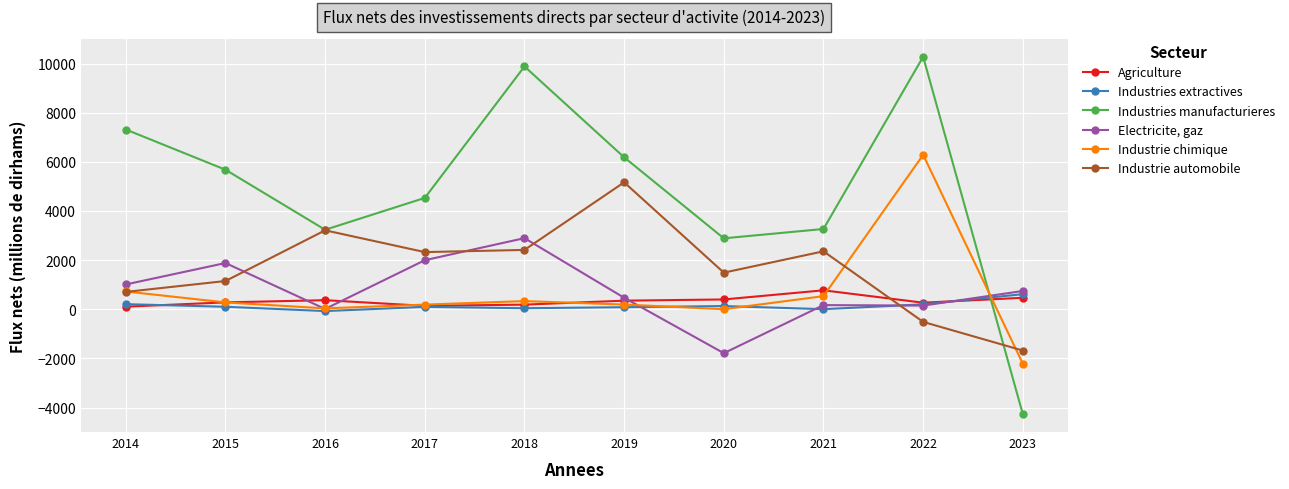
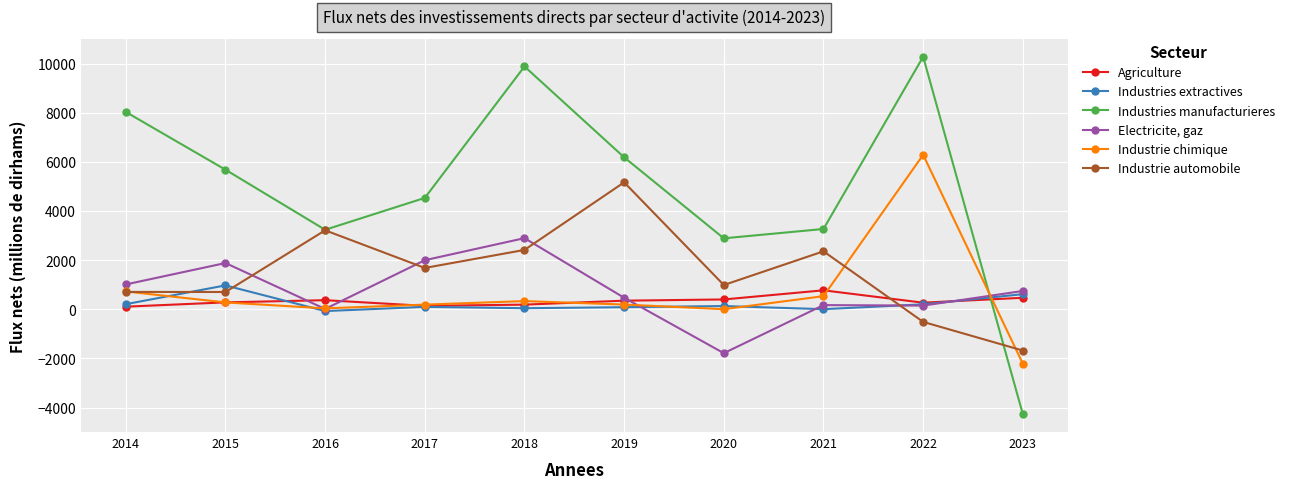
  {
    "Agriculture": {
      "2016": 400,
      "2018": 200,
      "2019": 300,
      "2020": 400,
      "2021": 800,
      "2023": 500
    },
    "Industries extractives": {
-     "2015": 100,
+     "2015": 1000,
      "2018": 0,
      "2019": 100,
      "2020": 100,
      "2021": 0,
      "2023": 600
    },
    "Industries manufacturieres": {
-     "2014": 7300,
+     "2014": 8000,
      "2015": 5700,
      "2017": 4500,
      "2018": 9900,
      "2019": 6200,
      "2020": 2900,
      "2021": 3300,
      "2022": 10300,
      "2023": -4300
    },
    "Electricite, gaz": {
      "2014": 1000,
      "2015": 1900,
      "2017": 2000,
      "2018": 2900,
      "2019": 500,
      "2020": -1800,
      "2021": 200,
      "2023": 700
    },
    "Industrie chimique": {
      "2018": 300,
      "2019": 200,
      "2020": 0,
      "2021": 500,
      "2022": 6300,
      "2023": -2200
    },
    "Industrie automobile": {
-     "2015": 1100,
-     "2017": 2300,
+     "2015": 700,
+     "2017": 1700,
      "2018": 2400,
      "2019": 5200,
-     "2020": 1500,
+     "2020": 1000,
      "2021": 2400,
      "2022": -500,
      "2023": -1700
    }
  }
